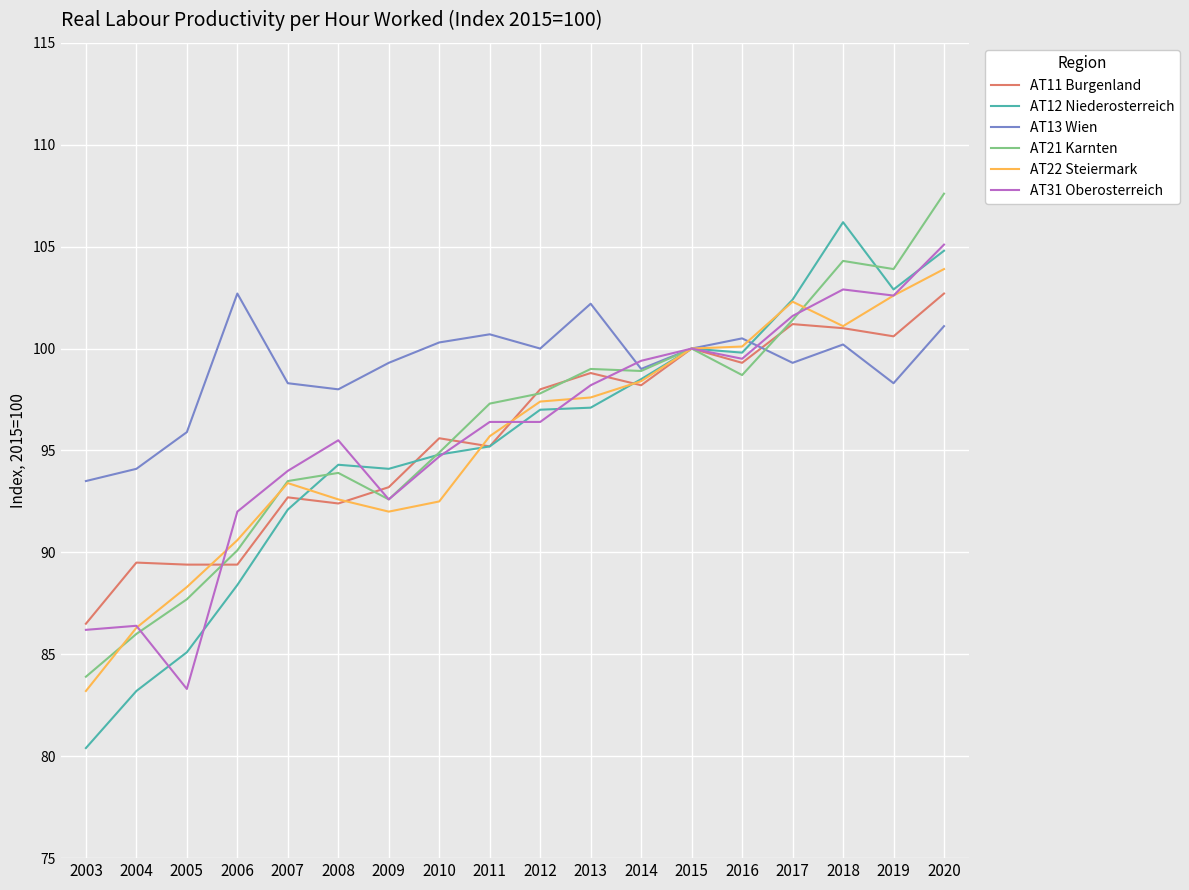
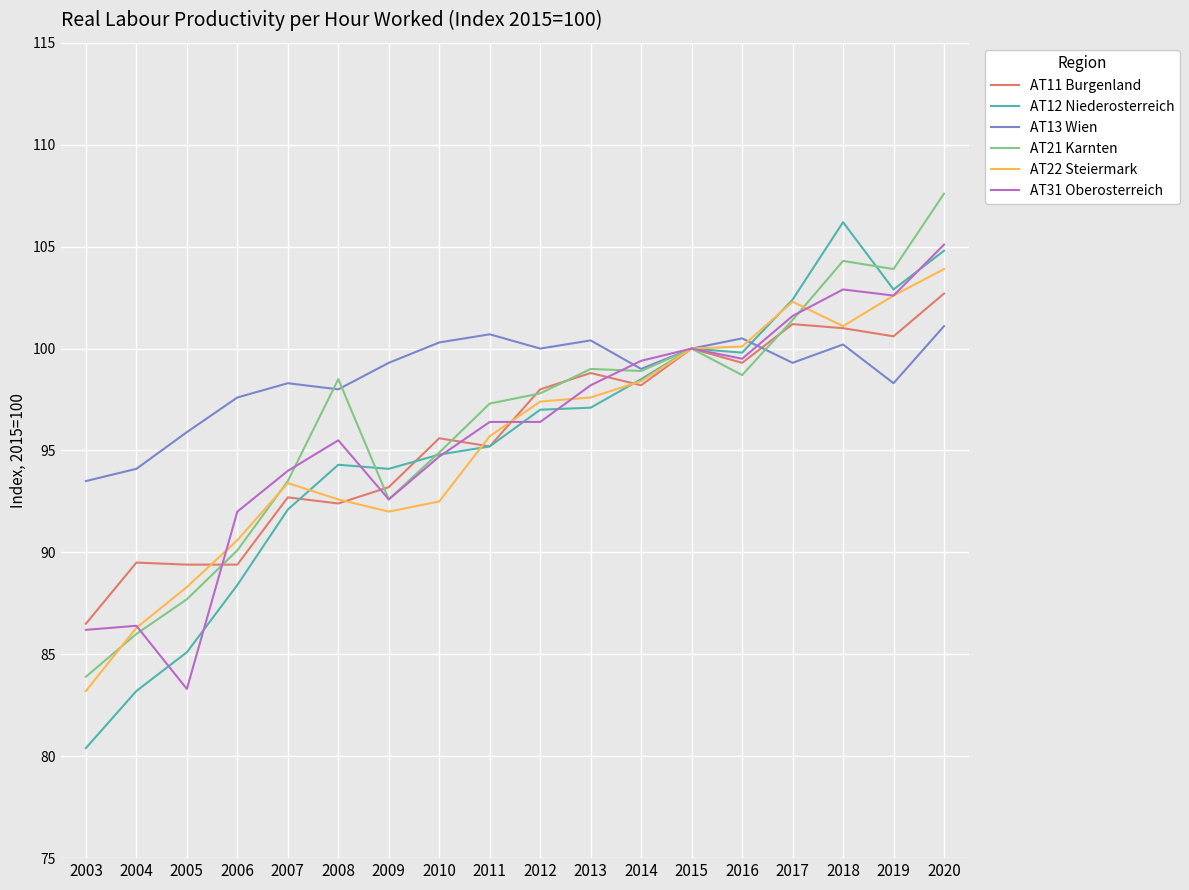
  {
    "AT11 Burgenland": {
      "2003": 86.5,
      "2004": 89.5,
      "2005": 89.4,
      "2006": 89.4,
      "2007": 92.7,
      "2008": 92.4,
      "2009": 93.2,
      "2010": 95.6,
      "2012": 98.0,
      "2013": 98.8,
      "2014": 98.2,
      "2016": 99.3,
      "2017": 101.2,
      "2019": 100.6,
      "2020": 102.7
    },
    "AT12 Niederosterreich": {
      "2003": 80.4,
      "2004": 83.2,
      "2005": 85.1,
      "2006": 88.4,
      "2007": 92.1,
      "2008": 94.3,
      "2009": 94.1,
      "2012": 97.0,
      "2013": 97.1,
      "2016": 99.8,
      "2018": 106.2,
      "2019": 102.9,
      "2020": 104.8
    },
    "AT13 Wien": {
      "2003": 93.5,
      "2004": 94.1,
      "2005": 95.9,
-     "2006": 102.7,
+     "2006": 97.6,
      "2007": 98.3,
      "2008": 98.0,
      "2009": 99.3,
      "2010": 100.3,
      "2011": 100.7,
      "2012": 100.0,
-     "2013": 102.2,
+     "2013": 100.4,
      "2016": 100.5,
      "2017": 99.3,
      "2018": 100.2,
      "2019": 98.3,
      "2020": 101.1
    },
    "AT21 Karnten": {
      "2003": 83.9,
      "2004": 86.0,
      "2005": 87.7,
      "2006": 90.1,
-     "2008": 93.9,
+     "2008": 98.5,
      "2011": 97.3,
      "2012": 97.8,
      "2013": 99.0,
      "2016": 98.7,
      "2017": 101.4,
      "2018": 104.3,
      "2019": 103.9,
      "2020": 107.6
    },
    "AT22 Steiermark": {
      "2003": 83.2,
      "2005": 88.3,
      "2006": 90.6,
      "2008": 92.6,
      "2009": 92.0,
      "2010": 92.5,
      "2011": 95.7,
      "2012": 97.4,
      "2013": 97.6,
      "2016": 100.1,
      "2020": 103.9
    },
    "AT31 Oberosterreich": {
      "2003": 86.2,
      "2005": 83.3,
      "2006": 92.0,
      "2007": 94.0,
      "2008": 95.5,
      "2011": 96.4,
      "2012": 96.4,
      "2013": 98.2,
      "2014": 99.4,
      "2016": 99.5,
      "2017": 101.6,
      "2018": 102.9,
      "2020": 105.1
    }
  }
